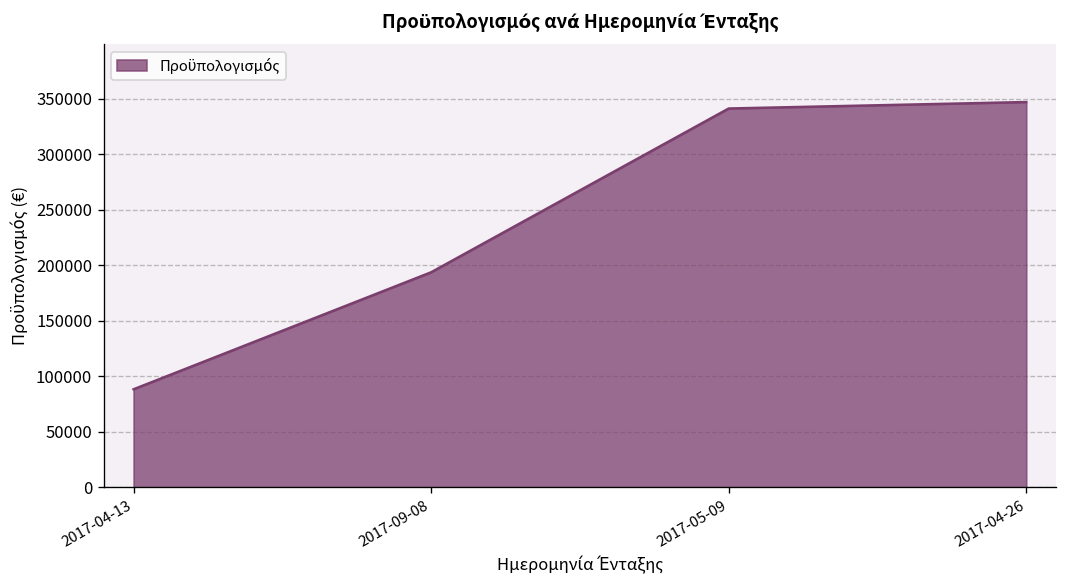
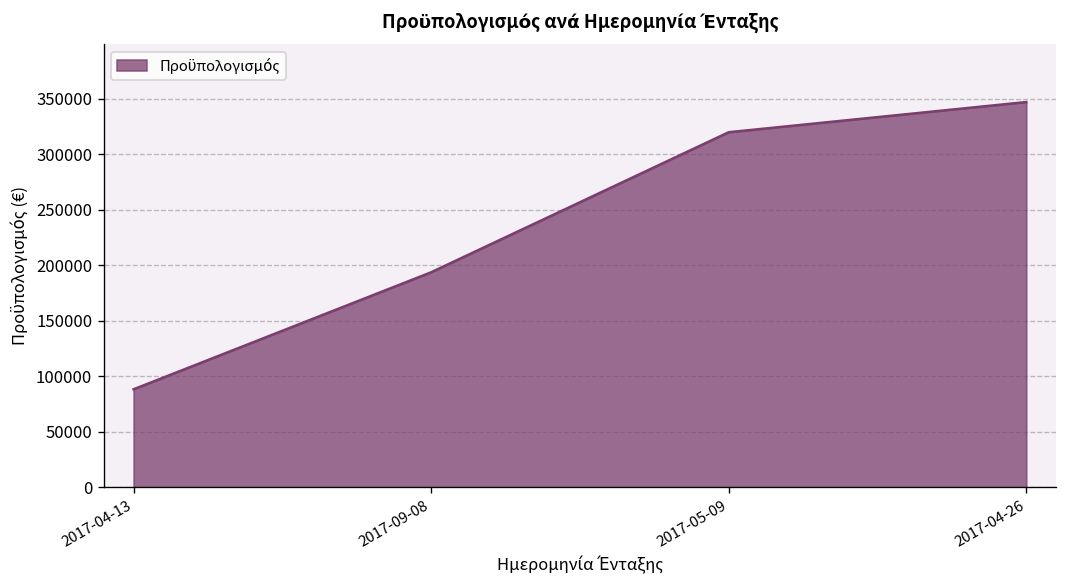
  {
    "2017-04-13": 90000,
    "2017-09-08": 190000,
-   "2017-05-09": 340000,
+   "2017-05-09": 320000,
    "2017-04-26": 350000
  }
